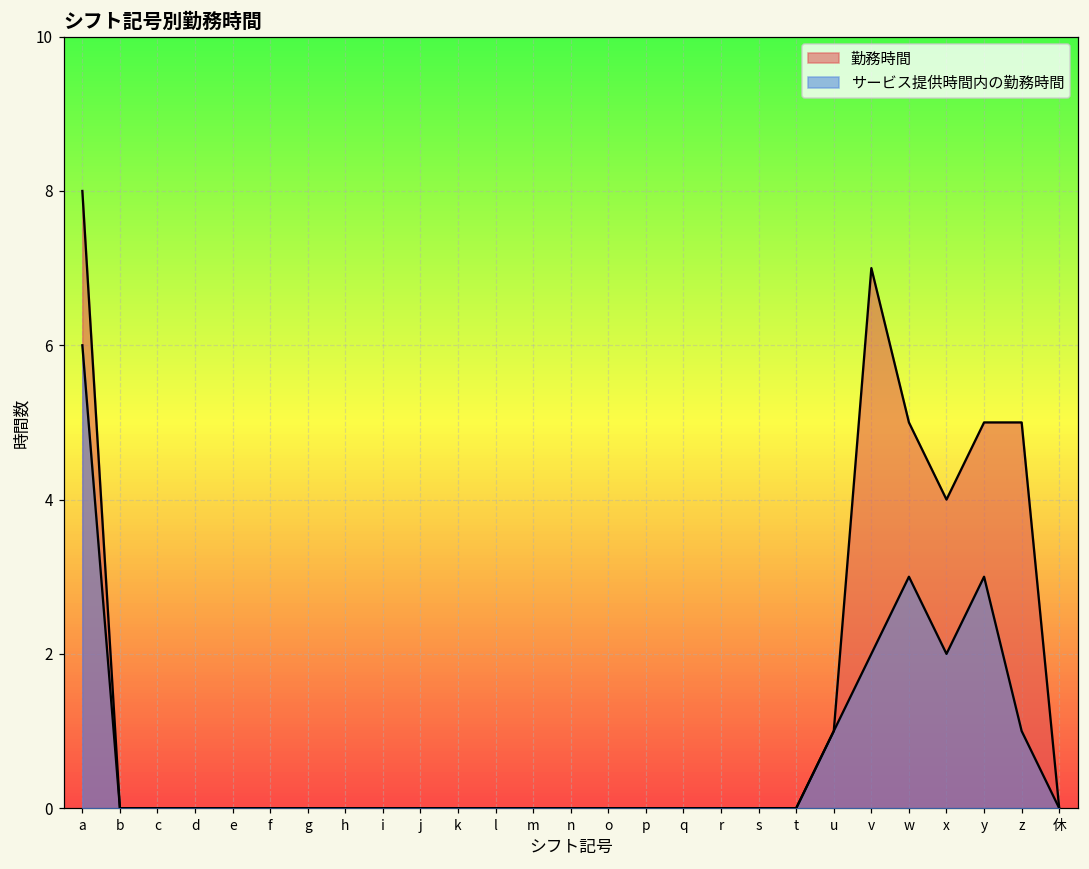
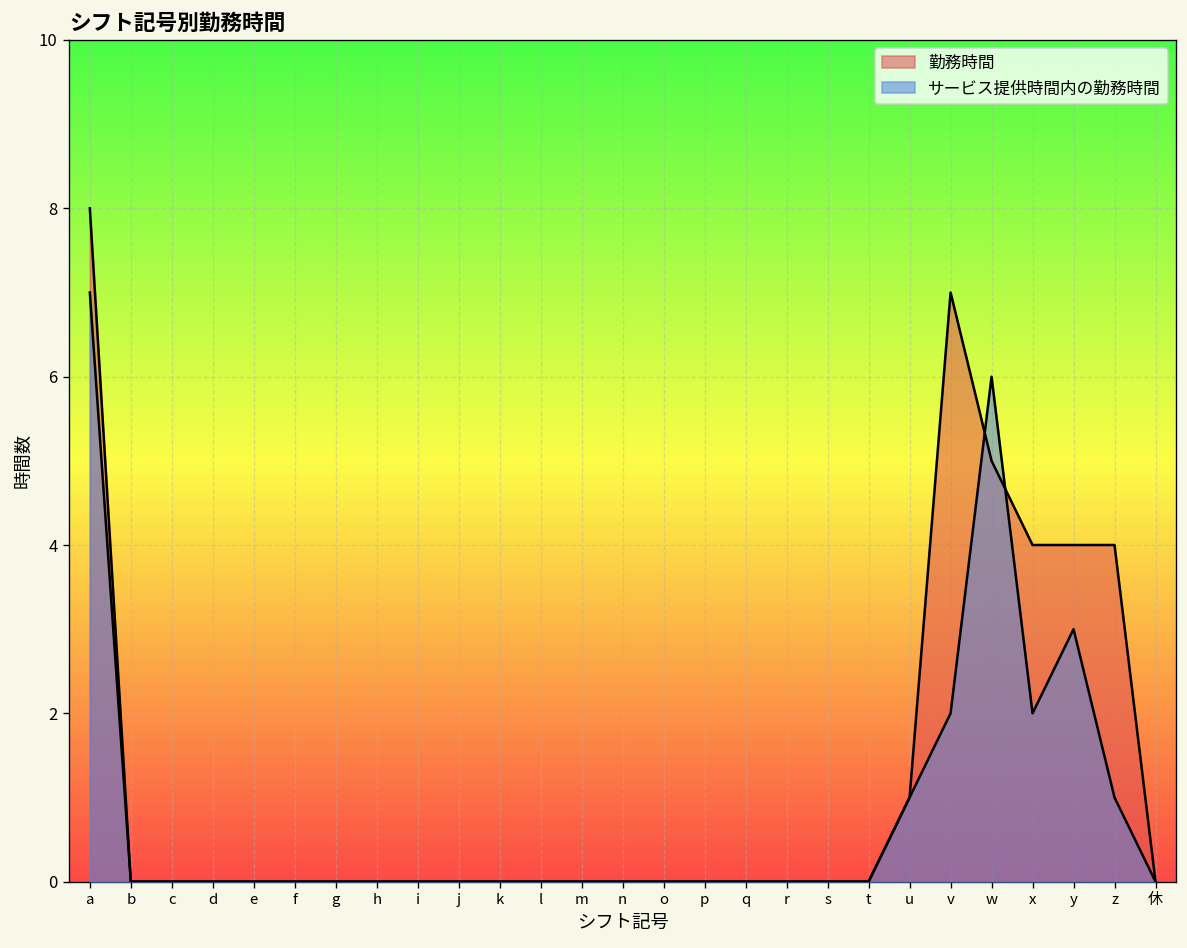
  {
    "勤務時間": {
      "a": 8,
      "v": 7,
      "w": 5,
      "x": 4,
-     "y": 5,
-     "z": 5
+     "y": 4,
+     "z": 4
    },
    "サービス提供時間内の勤務時間": {
-     "a": 6,
+     "a": 7,
      "v": 2,
-     "w": 3,
+     "w": 6,
      "x": 2,
      "y": 3,
      "z": 1
    }
  }
